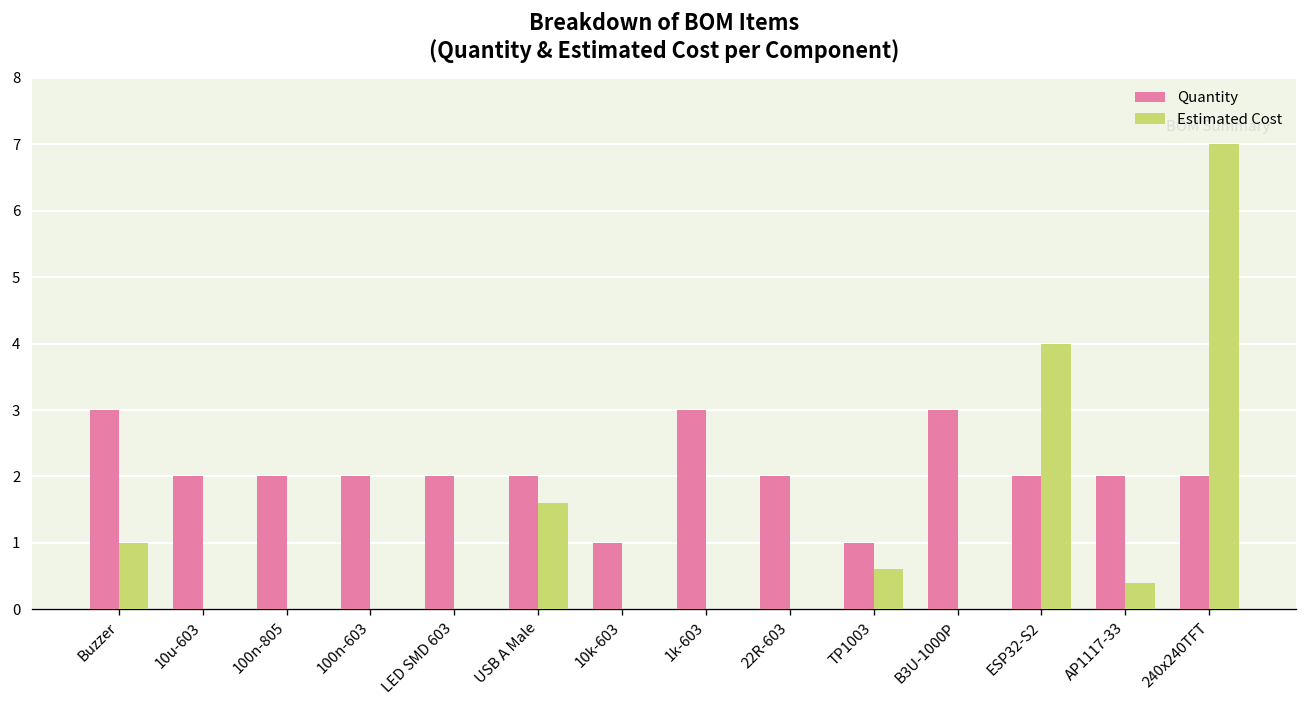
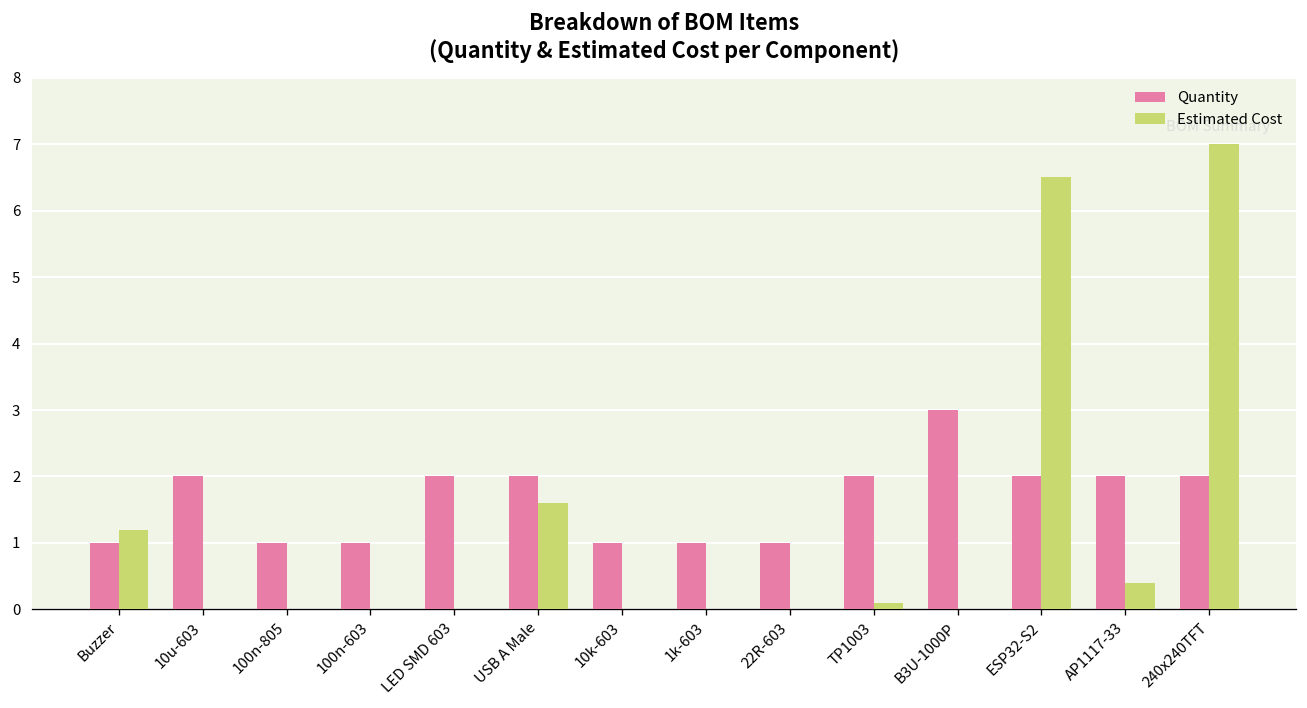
  {
    "Quantity": {
-     "Buzzer": 3,
+     "Buzzer": 1,
      "10u-603": 2,
-     "100n-805": 2,
-     "100n-603": 2,
+     "100n-805": 1,
+     "100n-603": 1,
      "LED SMD 603": 2,
      "USB A Male": 2,
      "10k-603": 1,
-     "1k-603": 3,
-     "22R-603": 2,
-     "TP1003": 1,
+     "1k-603": 1,
+     "22R-603": 1,
+     "TP1003": 2,
      "B3U-1000P": 3,
      "ESP32-S2": 2,
      "AP1117-33": 2,
      "240x240TFT": 2
    },
    "Estimated Cost": {
-     "Buzzer": 1.0,
+     "Buzzer": 1.2,
      "10u-603": 0.0,
      "100n-805": 0.0,
      "100n-603": 0.0,
      "LED SMD 603": 0.0,
      "USB A Male": 1.6,
      "10k-603": 0.0,
      "1k-603": 0.0,
      "22R-603": 0.0,
-     "TP1003": 0.6,
+     "TP1003": 0.1,
      "B3U-1000P": 0.0,
-     "ESP32-S2": 4.0,
+     "ESP32-S2": 6.5,
      "AP1117-33": 0.4,
      "240x240TFT": 7.0
    }
  }
